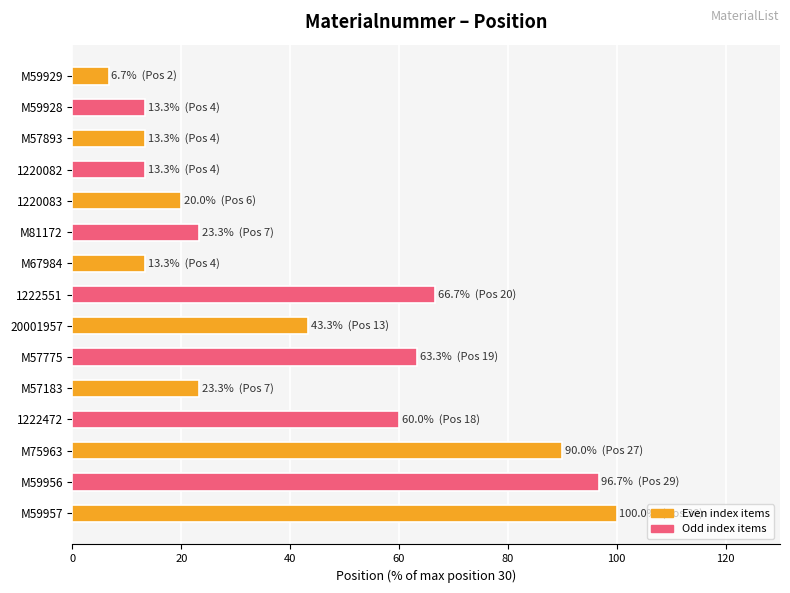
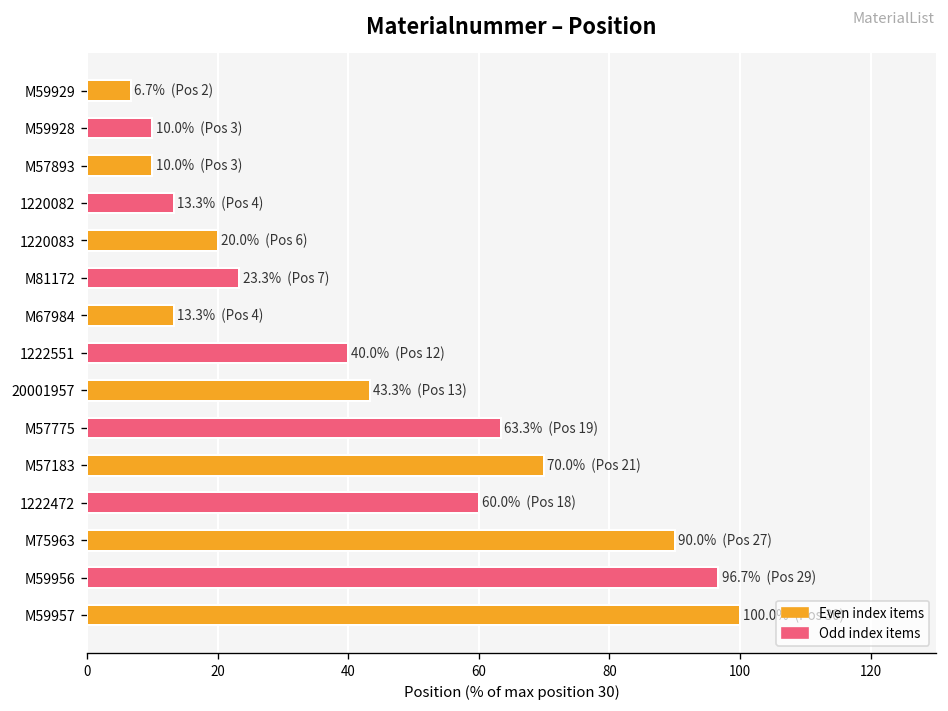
  {
    "M59929": "6.7%",
-   "M59928": "13.3% (Pos 4)",
-   "M57893": "13.3% (Pos 4)",
+   "M59928": "10.0% (Pos 3)",
+   "M57893": "10.0% (Pos 3)",
    "1220082": "13.3%",
    "1220083": "20.0%",
    "M81172": "23.3%",
    "M67984": "13.3%",
-   "1222551": "66.7% (Pos 20)",
+   "1222551": "40.0% (Pos 12)",
    "20001957": "43.3%",
    "M57775": "63.3%",
-   "M57183": "23.3% (Pos 7)",
+   "M57183": "70.0% (Pos 21)",
    "1222472": "60.0%",
    "M75963": "90.0%",
    "M59956": "96.7%"
  }
